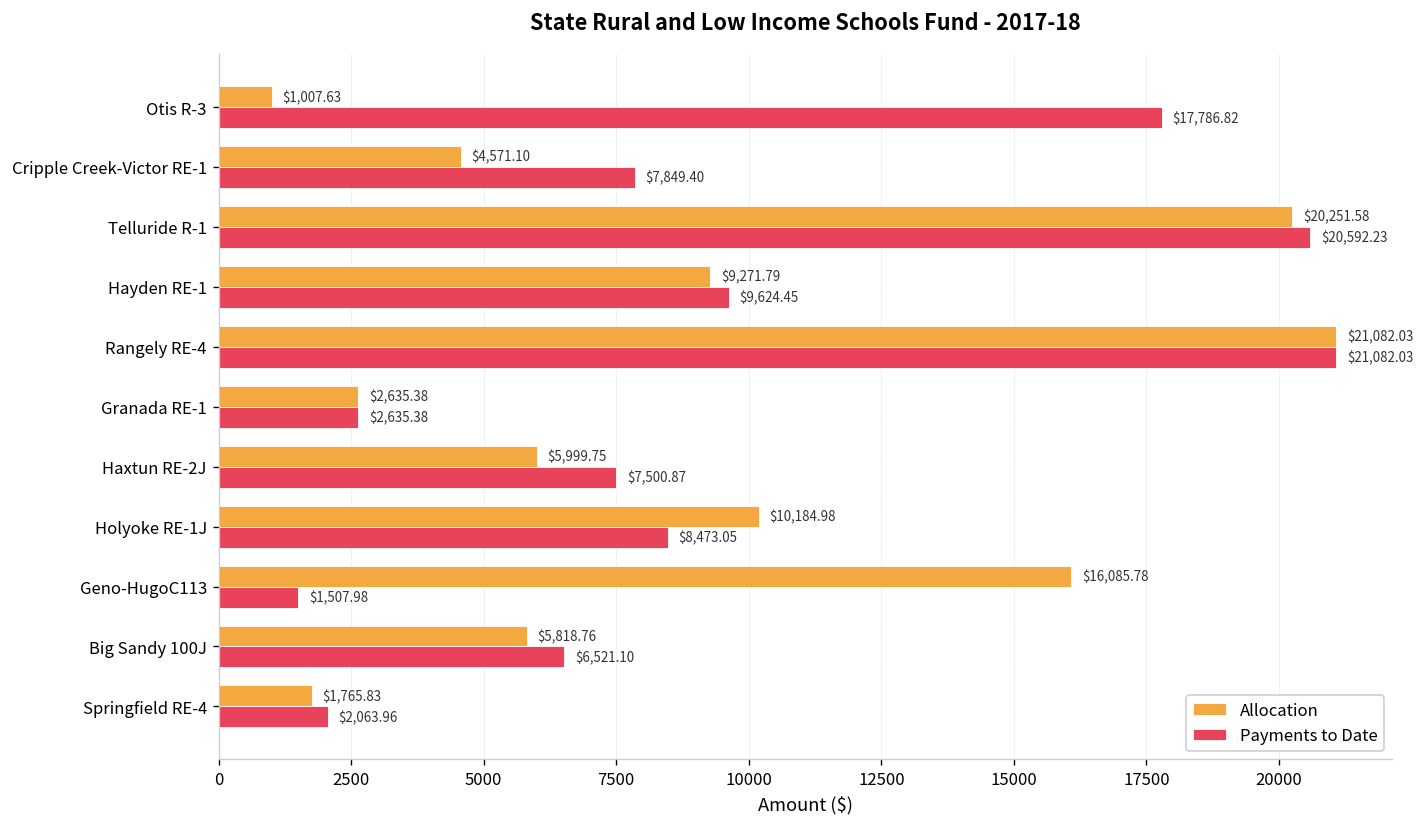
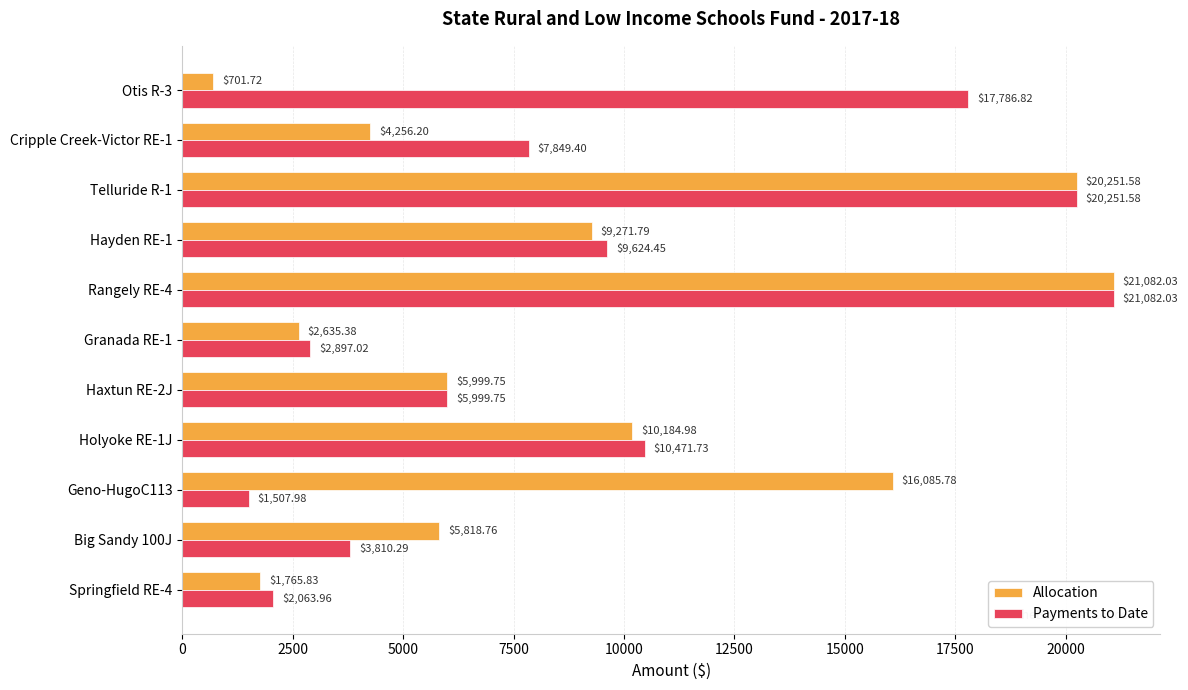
  {
    "Allocation": {
-     "Otis R-3": "$1,007.63",
-     "Cripple Creek-Victor RE-1": "$4,571.10",
+     "Otis R-3": "$701.72",
+     "Cripple Creek-Victor RE-1": "$4,256.20",
      "Telluride R-1": "$20,251.58",
      "Hayden RE-1": "$9,271.79",
      "Rangely RE-4": "$21,082.03",
      "Granada RE-1": "$2,635.38",
      "Haxtun RE-2J": "$5,999.75",
      "Holyoke RE-1J": "$10,184.98",
      "Geno-HugoC113": "$16,085.78",
      "Big Sandy 100J": "$5,818.76",
      "Springfield RE-4": "$1,765.83"
    },
    "Payments to Date": {
      "Otis R-3": "$17,786.82",
      "Cripple Creek-Victor RE-1": "$7,849.40",
-     "Telluride R-1": "$20,592.23",
+     "Telluride R-1": "$20,251.58",
      "Hayden RE-1": "$9,624.45",
      "Rangely RE-4": "$21,082.03",
-     "Granada RE-1": "$2,635.38",
-     "Haxtun RE-2J": "$7,500.87",
-     "Holyoke RE-1J": "$8,473.05",
+     "Granada RE-1": "$2,897.02",
+     "Haxtun RE-2J": "$5,999.75",
+     "Holyoke RE-1J": "$10,471.73",
      "Geno-HugoC113": "$1,507.98",
-     "Big Sandy 100J": "$6,521.10",
+     "Big Sandy 100J": "$3,810.29",
      "Springfield RE-4": "$2,063.96"
    }
  }
